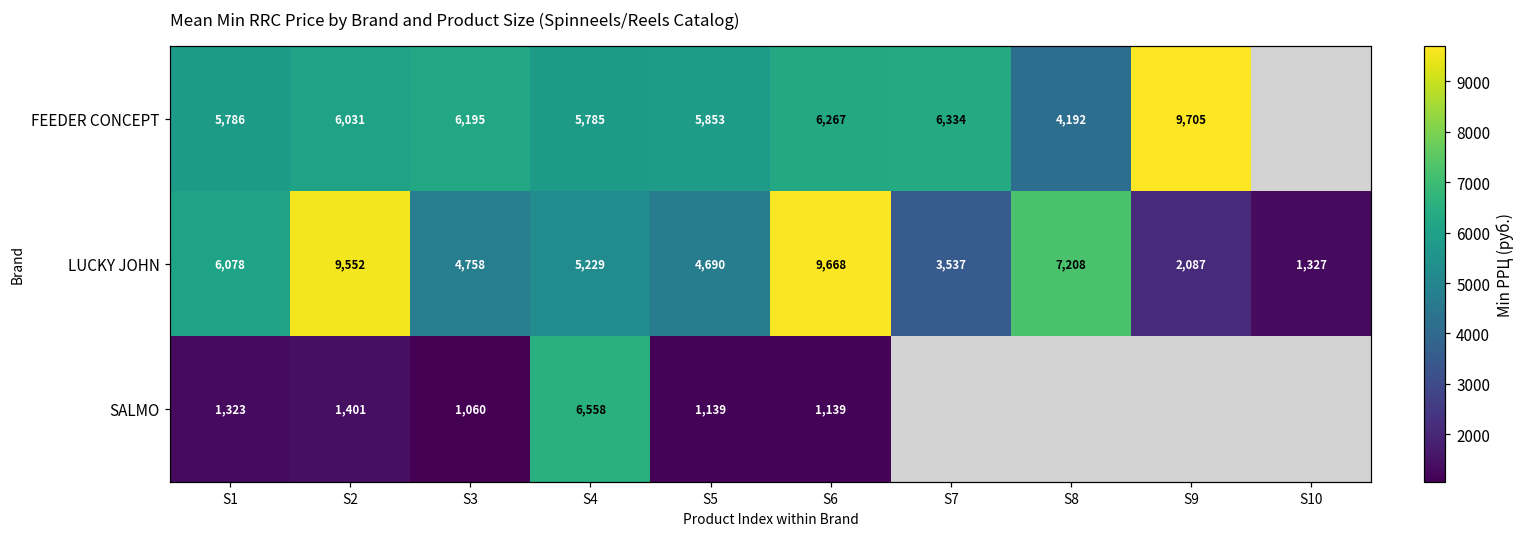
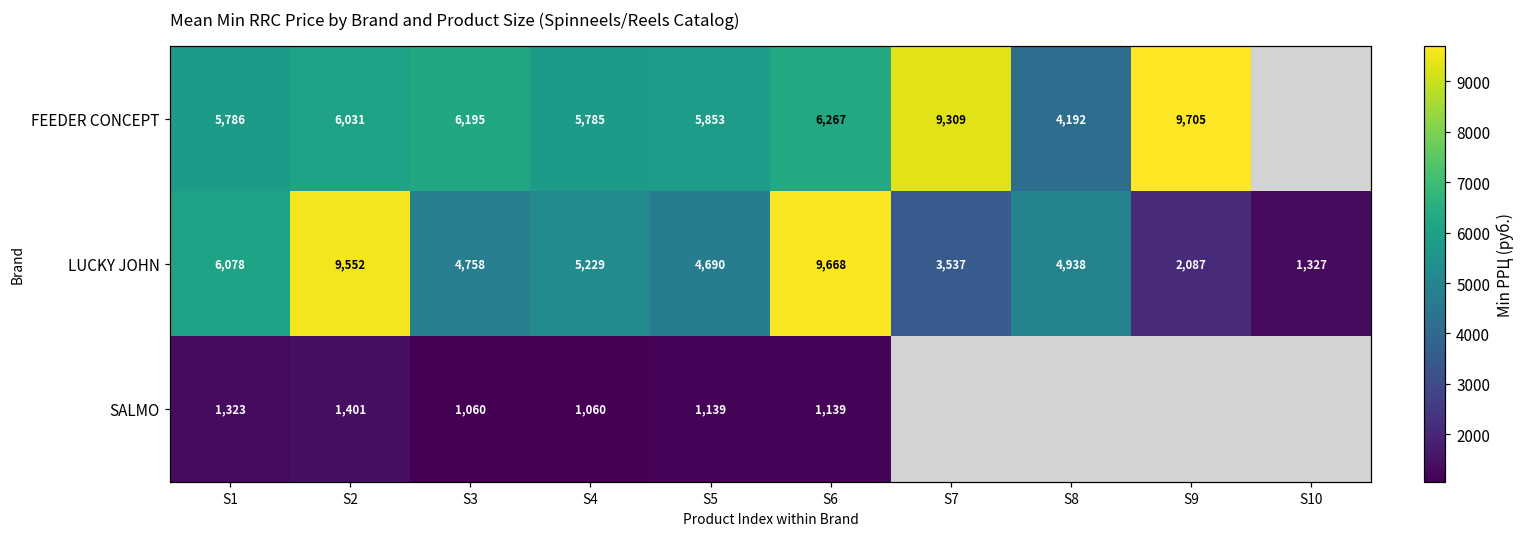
  {
    "FEEDER CONCEPT": {
      "S1": "5,786",
      "S2": "6,031",
      "S3": "6,195",
      "S4": "5,785",
      "S5": "5,853",
      "S6": "6,267",
-     "S7": "6,334",
+     "S7": "9,309",
      "S8": "4,192",
      "S9": "9,705"
    },
    "LUCKY JOHN": {
      "S1": "6,078",
      "S2": "9,552",
      "S3": "4,758",
      "S4": "5,229",
      "S5": "4,690",
      "S6": "9,668",
      "S7": "3,537",
-     "S8": "7,208",
+     "S8": "4,938",
      "S9": "2,087",
      "S10": "1,327"
    },
    "SALMO": {
      "S1": "1,323",
      "S2": "1,401",
      "S3": "1,060",
-     "S4": "6,558",
+     "S4": "1,060",
      "S5": "1,139",
      "S6": "1,139"
    }
  }
